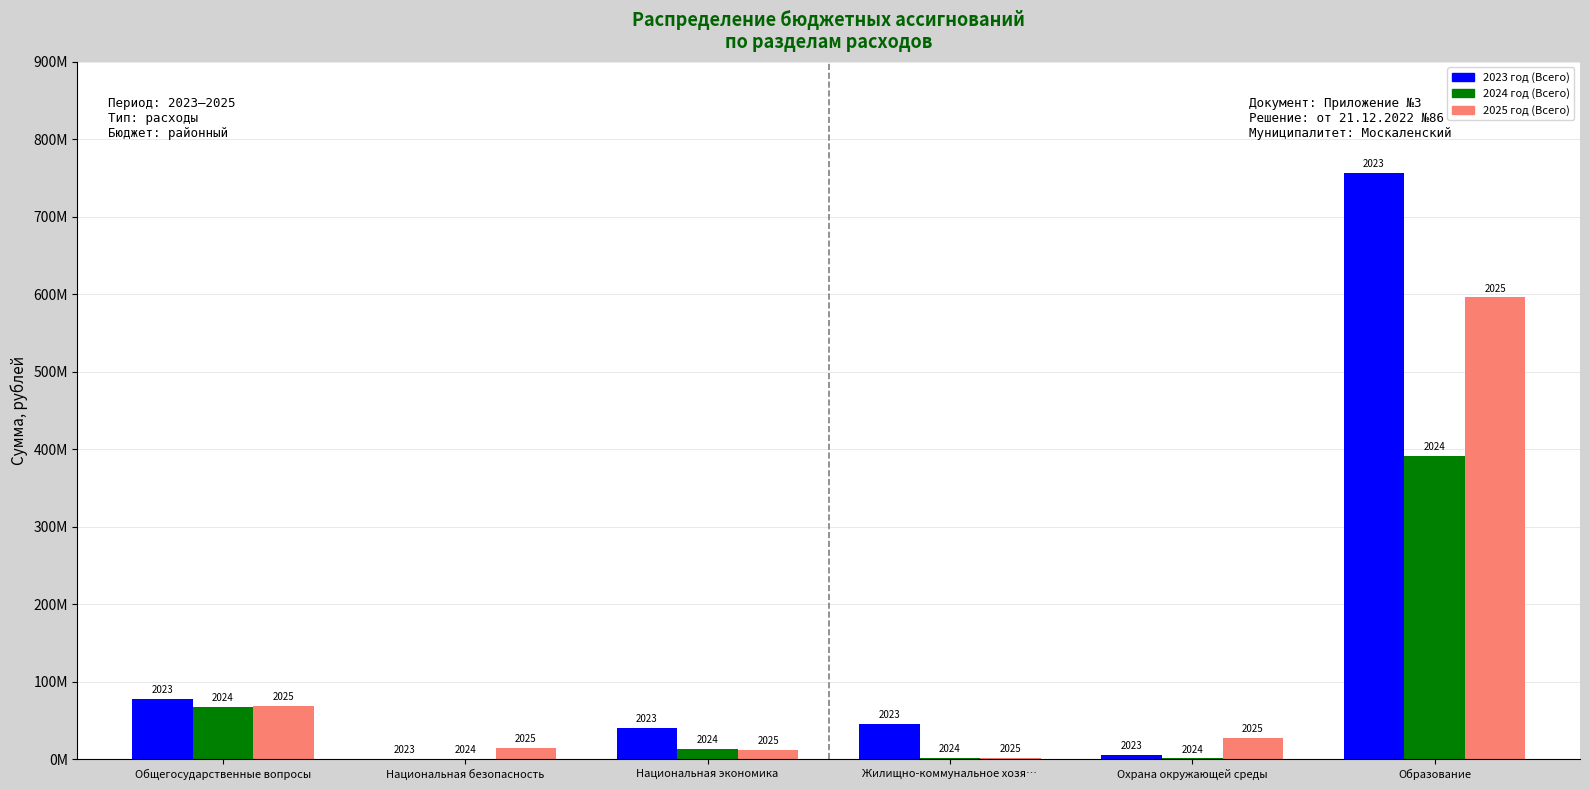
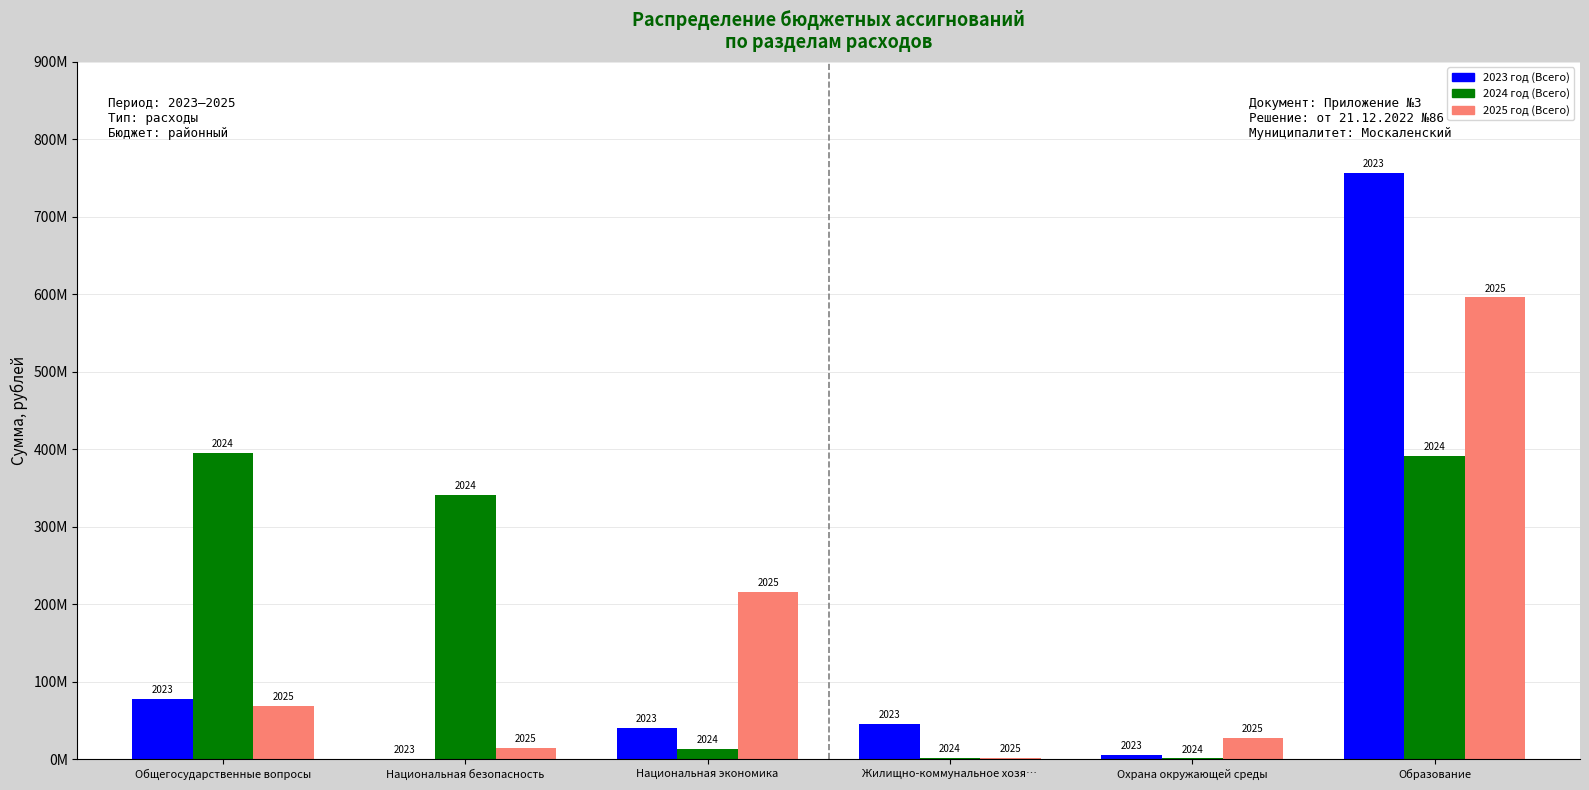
  {
    "2024 год (Всего)": {
-     "Общегосударственные вопросы": 70000000,
-     "Национальная безопасность": 0
+     "Общегосударственные вопросы": 400000000,
+     "Национальная безопасность": 340000000
    },
    "2025 год (Всего)": {
-     "Национальная экономика": 10000000
+     "Национальная экономика": 220000000
    }
  }
